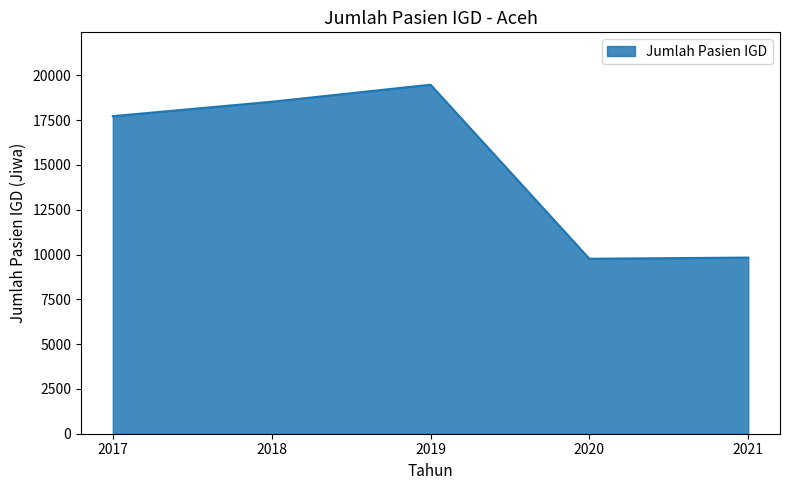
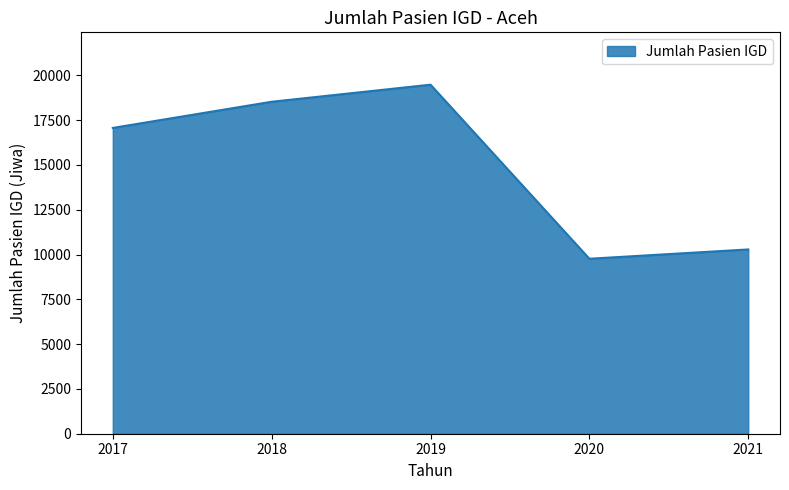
  {
-   "2017": 17700,
+   "2017": 17100,
    "2018": 18500,
    "2019": 19500,
    "2020": 9800,
-   "2021": 9800
+   "2021": 10300
  }
